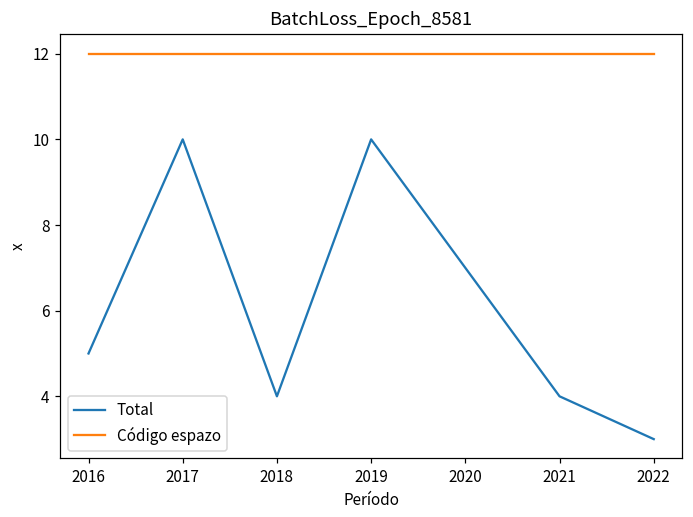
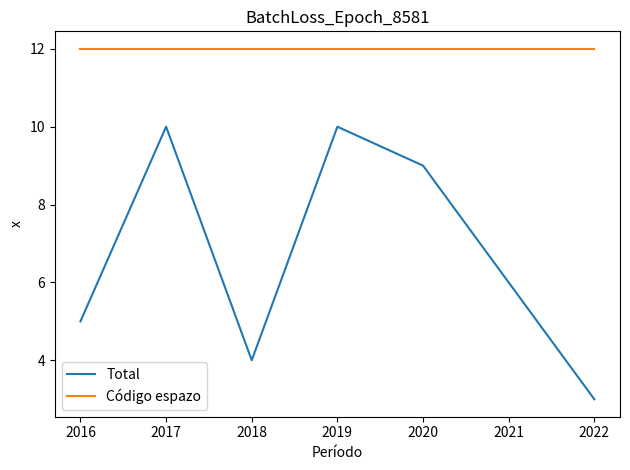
  {
    "Total": {
      "2016": 5,
      "2017": 10,
      "2018": 4,
      "2019": 10,
-     "2020": 7,
-     "2021": 4,
+     "2020": 9,
+     "2021": 6,
      "2022": 3
    },
    "Código espazo": {
      "2016": 12,
      "2017": 12,
      "2018": 12,
      "2019": 12,
      "2020": 12,
      "2021": 12,
      "2022": 12
    }
  }
